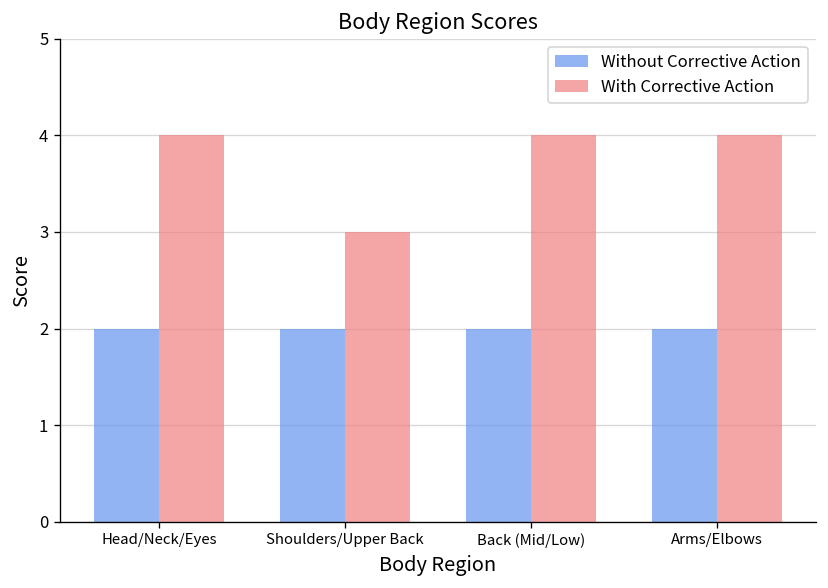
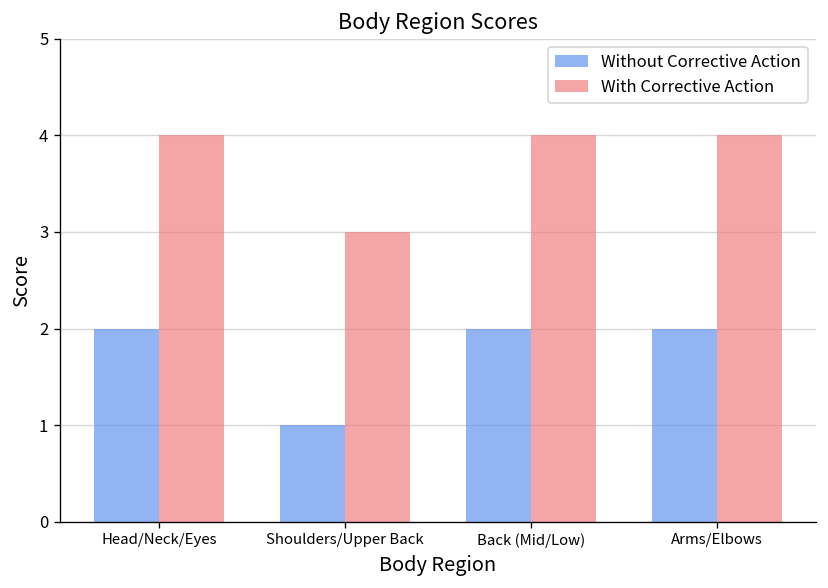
  {
    "Without Corrective Action": {
      "Head/Neck/Eyes": 2,
-     "Shoulders/Upper Back": 2,
+     "Shoulders/Upper Back": 1,
      "Back (Mid/Low)": 2,
      "Arms/Elbows": 2
    },
    "With Corrective Action": {
      "Head/Neck/Eyes": 4,
      "Shoulders/Upper Back": 3,
      "Back (Mid/Low)": 4,
      "Arms/Elbows": 4
    }
  }
